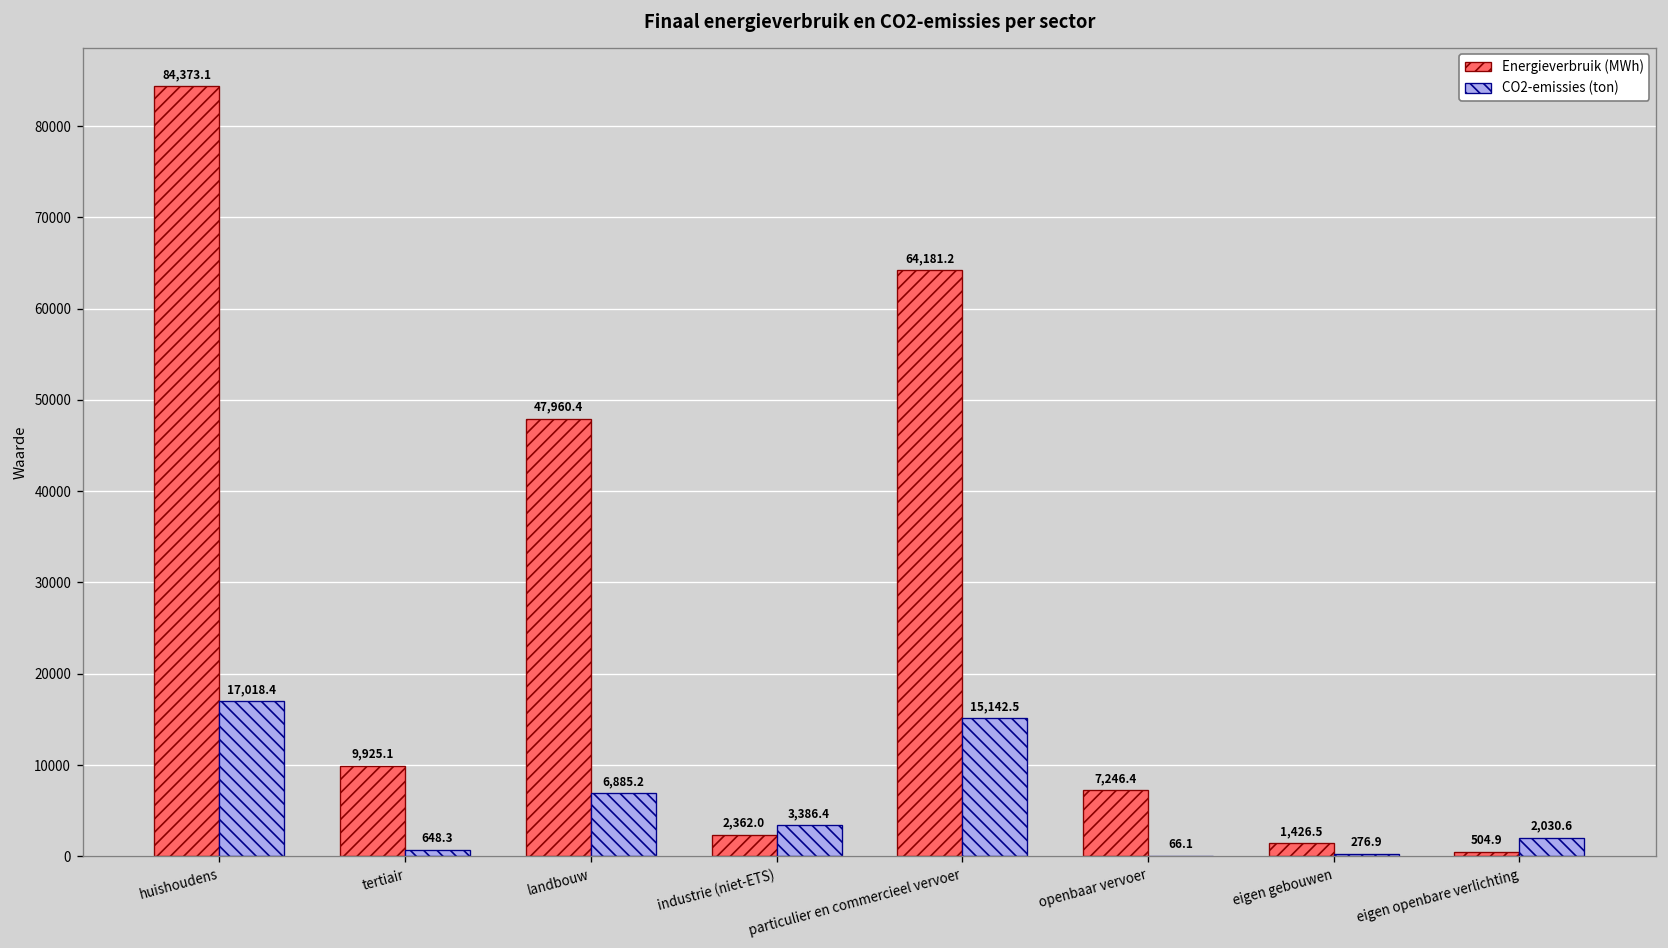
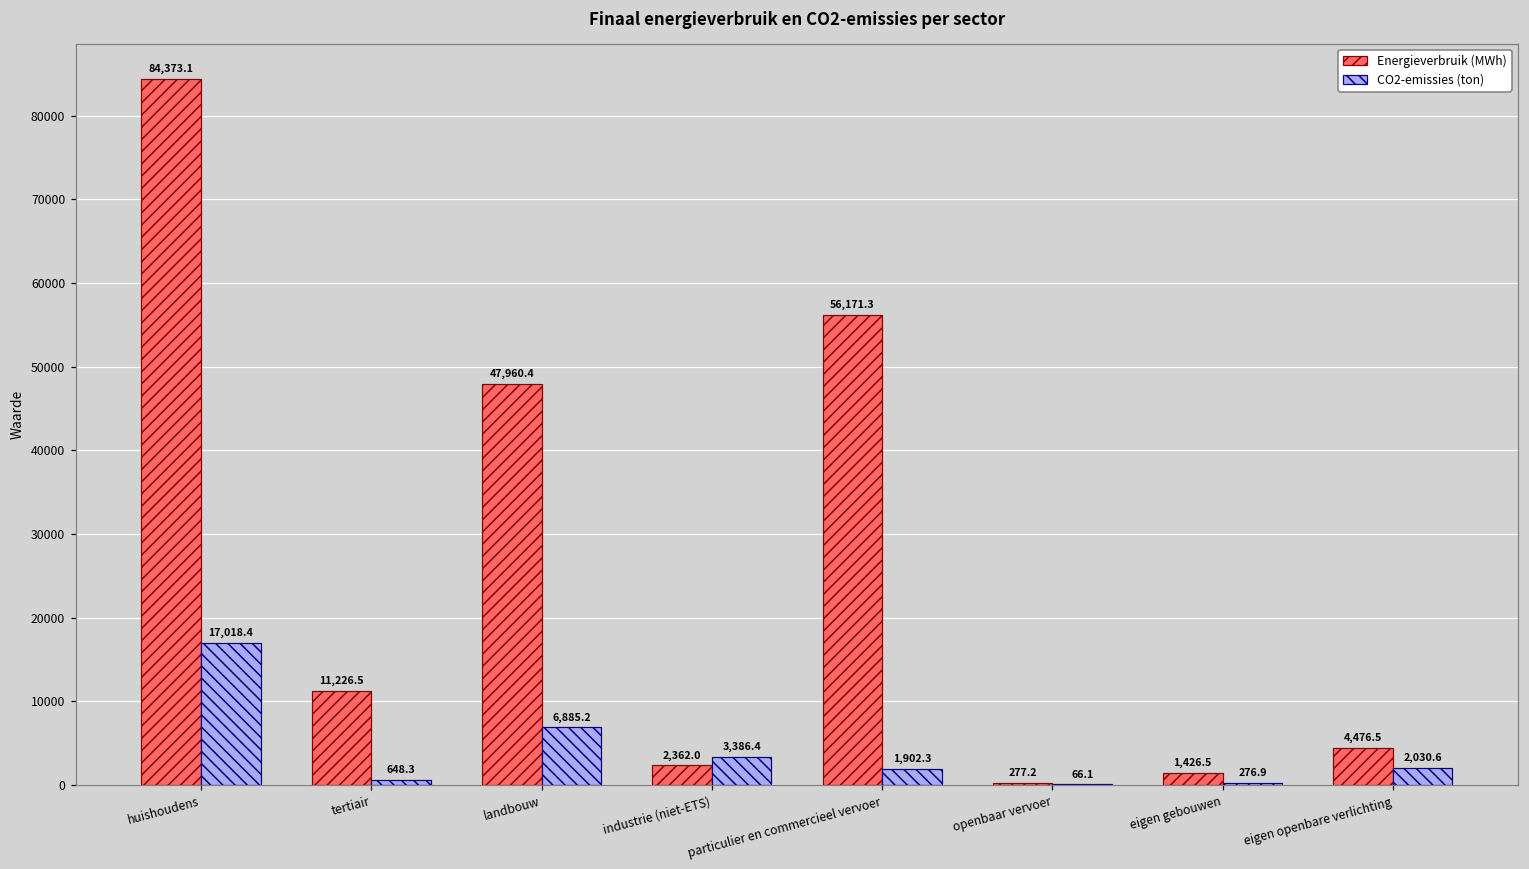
  {
    "Energieverbruik (MWh)": {
      "huishoudens": "84,373.1",
-     "tertiair": "9,925.1",
+     "tertiair": "11,226.5",
      "landbouw": "47,960.4",
      "industrie (niet-ETS)": "2,362.0",
-     "particulier en commercieel vervoer": "64,181.2",
-     "openbaar vervoer": "7,246.4",
+     "particulier en commercieel vervoer": "56,171.3",
+     "openbaar vervoer": "277.2",
      "eigen gebouwen": "1,426.5",
-     "eigen openbare verlichting": "504.9"
+     "eigen openbare verlichting": "4,476.5"
    },
    "CO2-emissies (ton)": {
      "huishoudens": "17,018.4",
      "tertiair": "648.3",
      "landbouw": "6,885.2",
      "industrie (niet-ETS)": "3,386.4",
-     "particulier en commercieel vervoer": "15,142.5",
+     "particulier en commercieel vervoer": "1,902.3",
      "openbaar vervoer": "66.1",
      "eigen gebouwen": "276.9",
      "eigen openbare verlichting": "2,030.6"
    }
  }
